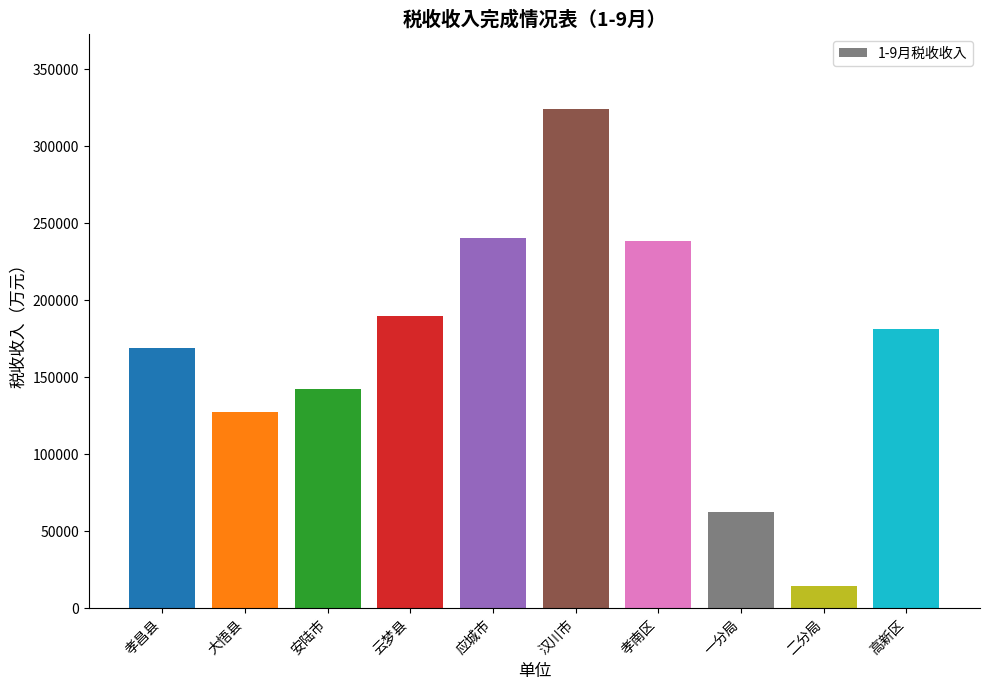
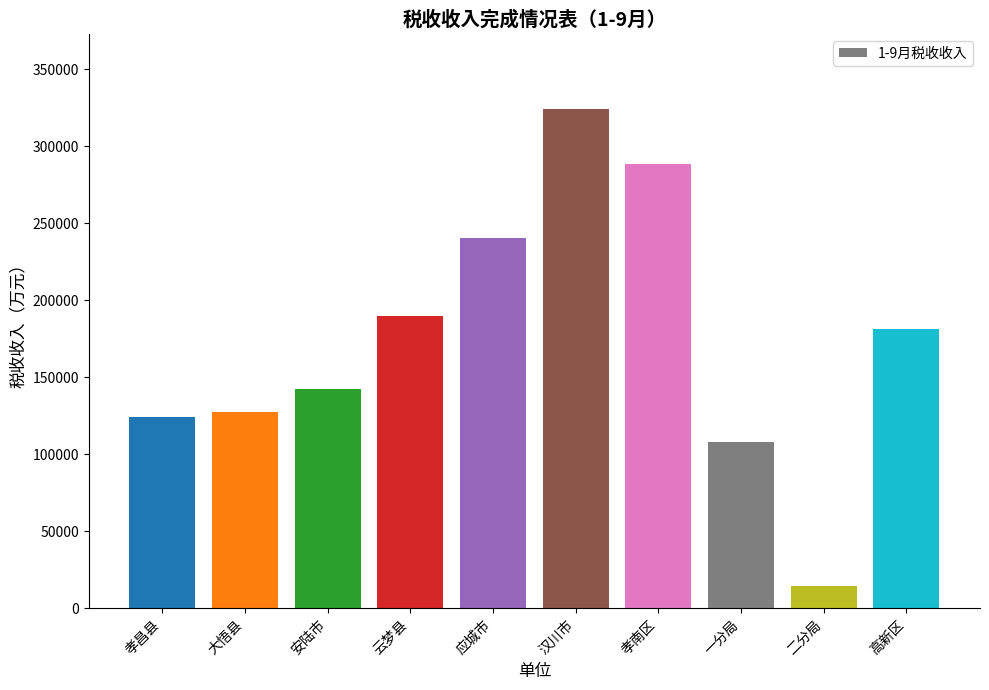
  {
-   "孝昌县": 169000,
+   "孝昌县": 124000,
    "大悟县": 127000,
    "安陆市": 142000,
    "云梦县": 190000,
    "应城市": 241000,
    "汉川市": 324000,
-   "孝南区": 239000,
-   "一分局": 62000,
+   "孝南区": 289000,
+   "一分局": 108000,
    "二分局": 14000,
    "高新区": 181000
  }
